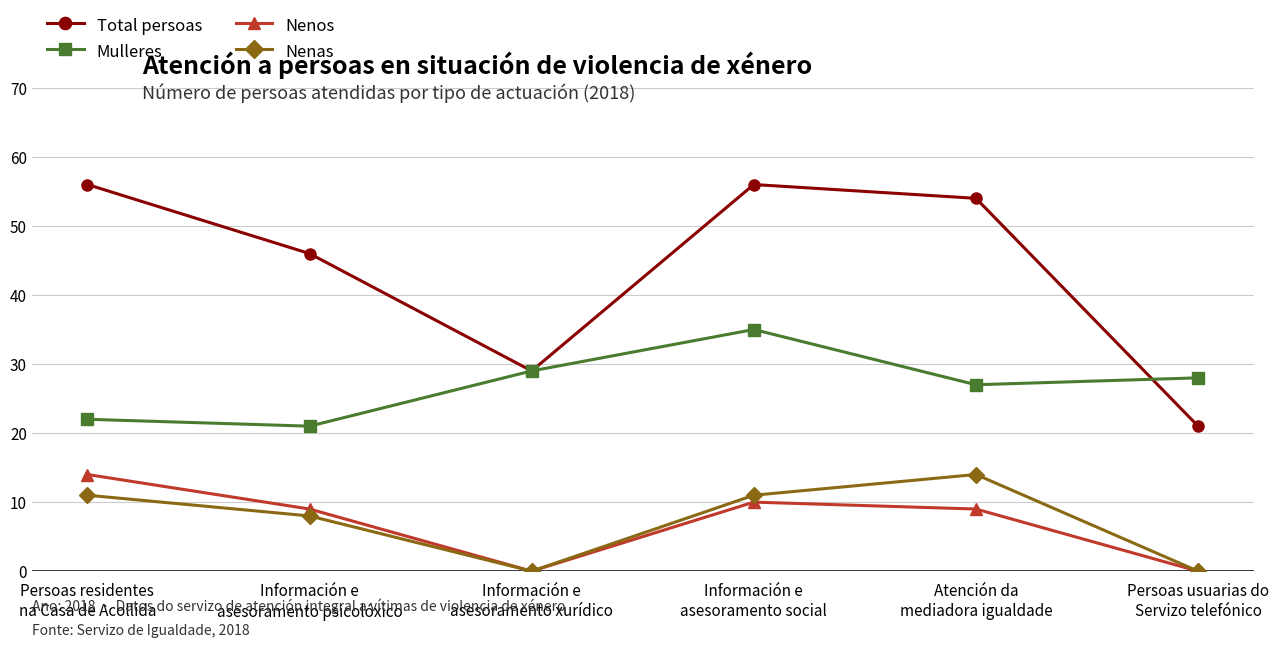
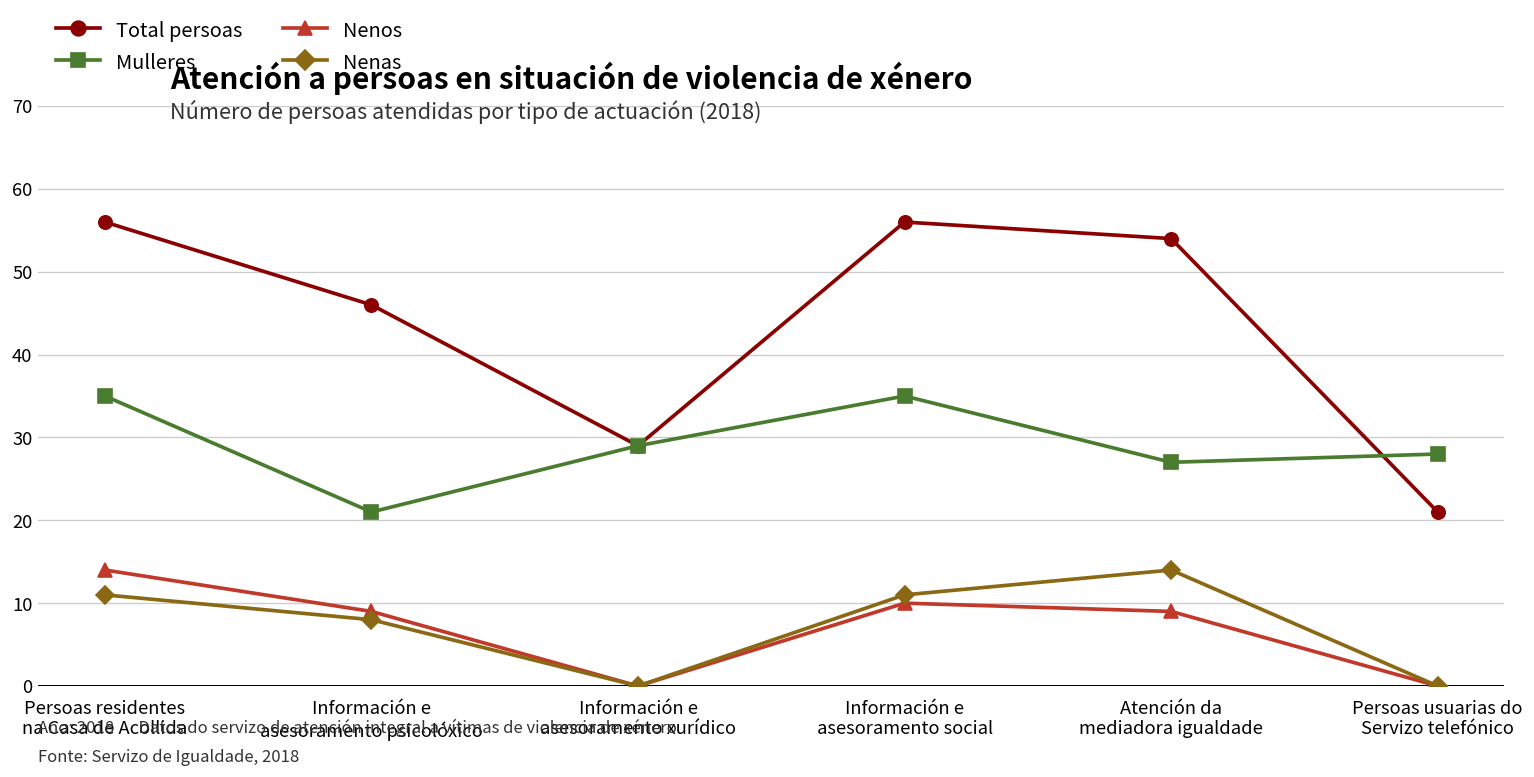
  {
    "Total persoas": {
      "Persoas residentes na Casa de Acollida": 56,
      "Información e asesoramento psicolóxico": 46,
      "Información e asesoramento social": 56,
      "Atención da mediadora igualdade": 54,
      "Persoas usuarias do Servizo telefónico": 21
    },
    "Mulleres": {
-     "Persoas residentes na Casa de Acollida": 22,
+     "Persoas residentes na Casa de Acollida": 35,
      "Información e asesoramento psicolóxico": 21,
      "Información e asesoramento social": 35,
      "Atención da mediadora igualdade": 27,
      "Persoas usuarias do Servizo telefónico": 28
    },
    "Nenos": {
      "Persoas residentes na Casa de Acollida": 14,
      "Información e asesoramento psicolóxico": 9,
      "Información e asesoramento social": 10,
      "Atención da mediadora igualdade": 9
    },
    "Nenas": {
      "Persoas residentes na Casa de Acollida": 11,
      "Información e asesoramento psicolóxico": 8,
      "Información e asesoramento social": 11,
      "Atención da mediadora igualdade": 14
    }
  }
